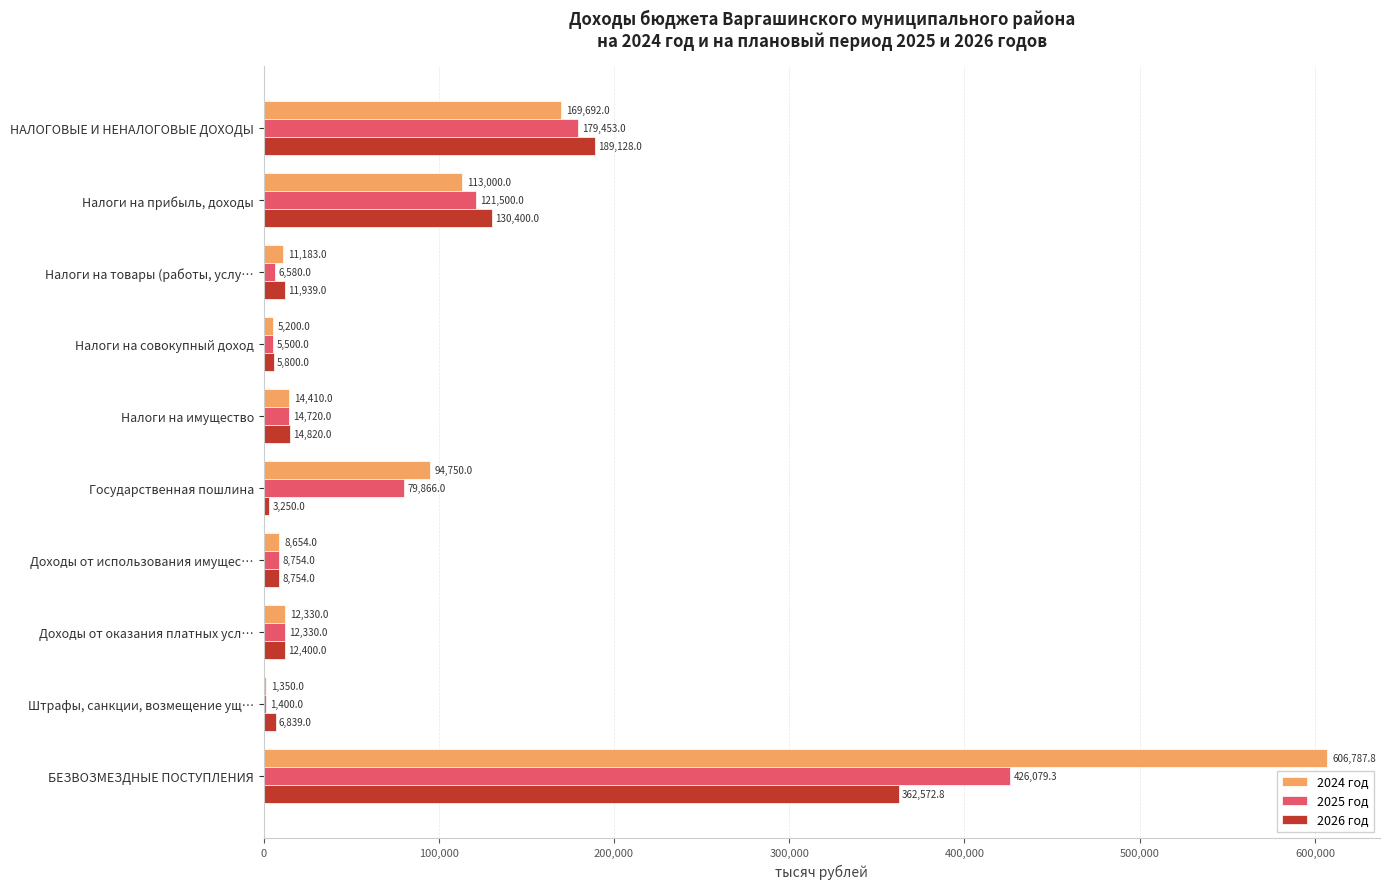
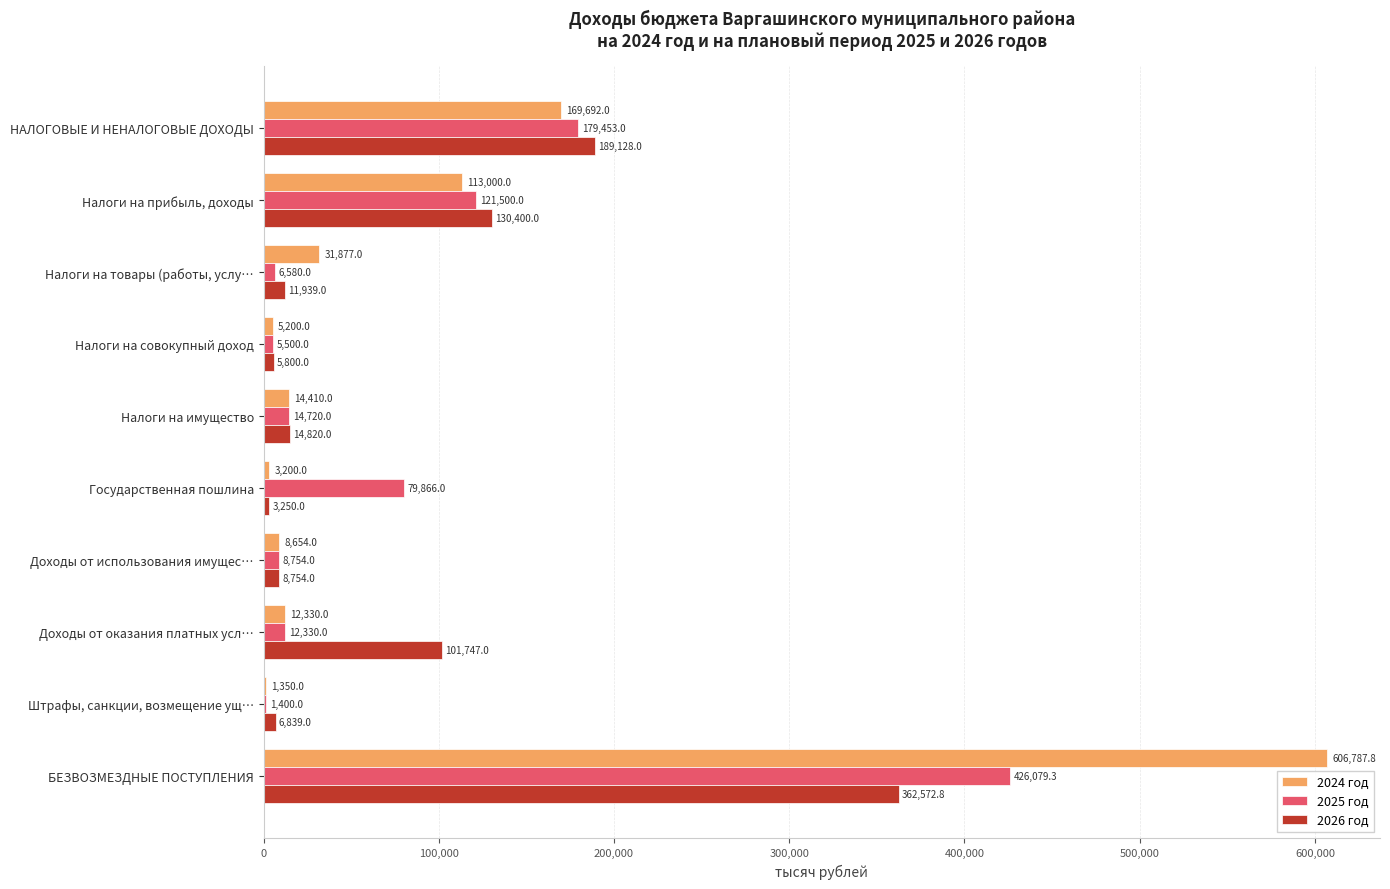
  {
    "2024 год": {
      "НАЛОГОВЫЕ И НЕНАЛОГОВЫЕ ДОХОДЫ": "169,692.0",
      "Налоги на прибыль, доходы": "113,000.0",
-     "Налоги на товары (работы, услу…": "11,183.0",
+     "Налоги на товары (работы, услу…": "31,877.0",
      "Налоги на совокупный доход": "5,200.0",
      "Налоги на имущество": "14,410.0",
-     "Государственная пошлина": "94,750.0",
+     "Государственная пошлина": "3,200.0",
      "Доходы от использования имущес…": "8,654.0",
      "Доходы от оказания платных усл…": "12,330.0",
      "Штрафы, санкции, возмещение ущ…": "1,350.0",
      "БЕЗВОЗМЕЗДНЫЕ ПОСТУПЛЕНИЯ": "606,787.8"
    },
    "2025 год": {
      "НАЛОГОВЫЕ И НЕНАЛОГОВЫЕ ДОХОДЫ": "179,453.0",
      "Налоги на прибыль, доходы": "121,500.0",
      "Налоги на товары (работы, услу…": "6,580.0",
      "Налоги на совокупный доход": "5,500.0",
      "Налоги на имущество": "14,720.0",
      "Государственная пошлина": "79,866.0",
      "Доходы от использования имущес…": "8,754.0",
      "Доходы от оказания платных усл…": "12,330.0",
      "Штрафы, санкции, возмещение ущ…": "1,400.0",
      "БЕЗВОЗМЕЗДНЫЕ ПОСТУПЛЕНИЯ": "426,079.3"
    },
    "2026 год": {
      "НАЛОГОВЫЕ И НЕНАЛОГОВЫЕ ДОХОДЫ": "189,128.0",
      "Налоги на прибыль, доходы": "130,400.0",
      "Налоги на товары (работы, услу…": "11,939.0",
      "Налоги на совокупный доход": "5,800.0",
      "Налоги на имущество": "14,820.0",
      "Государственная пошлина": "3,250.0",
      "Доходы от использования имущес…": "8,754.0",
-     "Доходы от оказания платных усл…": "12,400.0",
+     "Доходы от оказания платных усл…": "101,747.0",
      "Штрафы, санкции, возмещение ущ…": "6,839.0",
      "БЕЗВОЗМЕЗДНЫЕ ПОСТУПЛЕНИЯ": "362,572.8"
    }
  }
